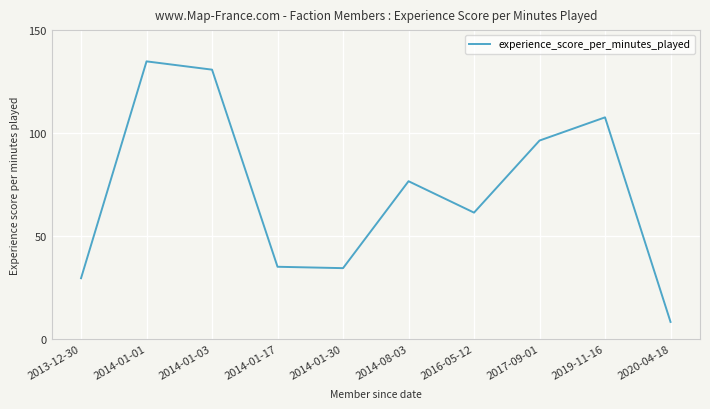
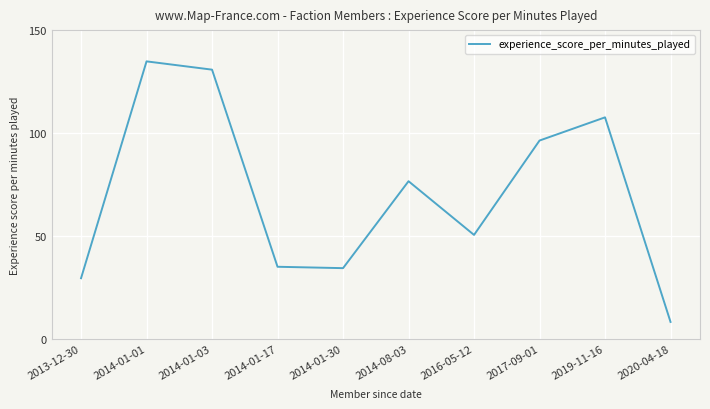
  {
    "2013-12-30": 29,
    "2014-01-01": 135,
    "2014-01-03": 131,
    "2014-01-17": 35,
    "2014-01-30": 34,
    "2014-08-03": 77,
-   "2016-05-12": 61,
+   "2016-05-12": 50,
    "2017-09-01": 96,
    "2019-11-16": 108,
    "2020-04-18": 8
  }
